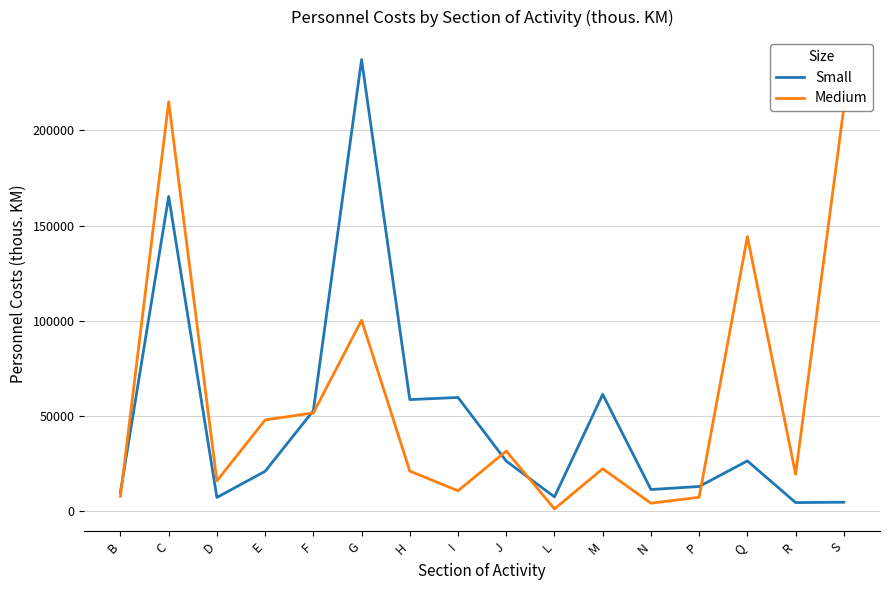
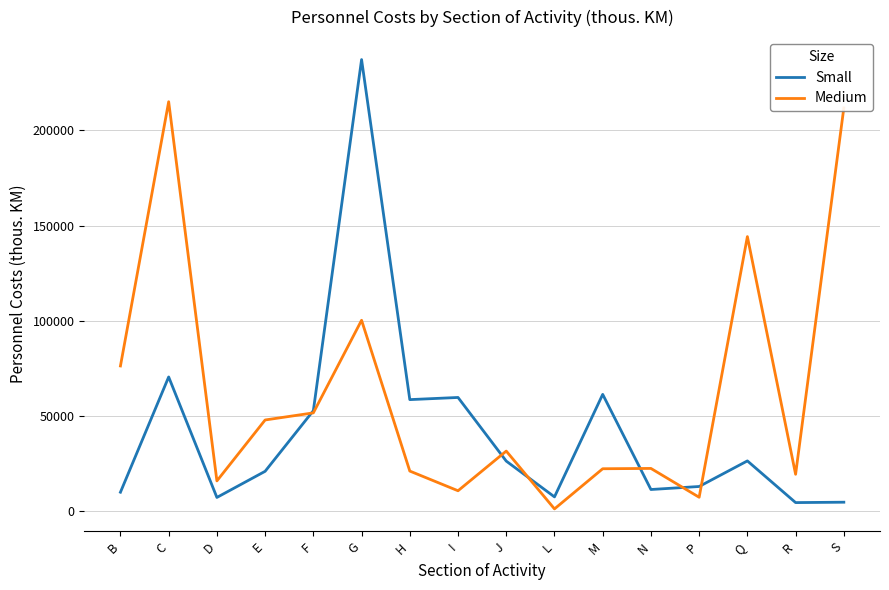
  {
    "Small": {
      "B": 10000,
-     "C": 165000,
+     "C": 70000,
      "D": 7000,
      "E": 21000,
      "G": 237000,
      "H": 58000,
      "I": 60000,
      "J": 26000,
      "L": 7000,
      "M": 61000,
      "N": 11000,
      "P": 13000,
      "Q": 26000,
      "R": 4000,
      "S": 5000
    },
    "Medium": {
-     "B": 8000,
+     "B": 76000,
      "C": 215000,
      "D": 16000,
      "E": 48000,
      "G": 100000,
      "H": 21000,
      "I": 11000,
      "J": 31000,
      "L": 1000,
      "M": 22000,
-     "N": 4000,
+     "N": 22000,
      "P": 7000,
      "Q": 144000,
      "R": 19000
    }
  }
